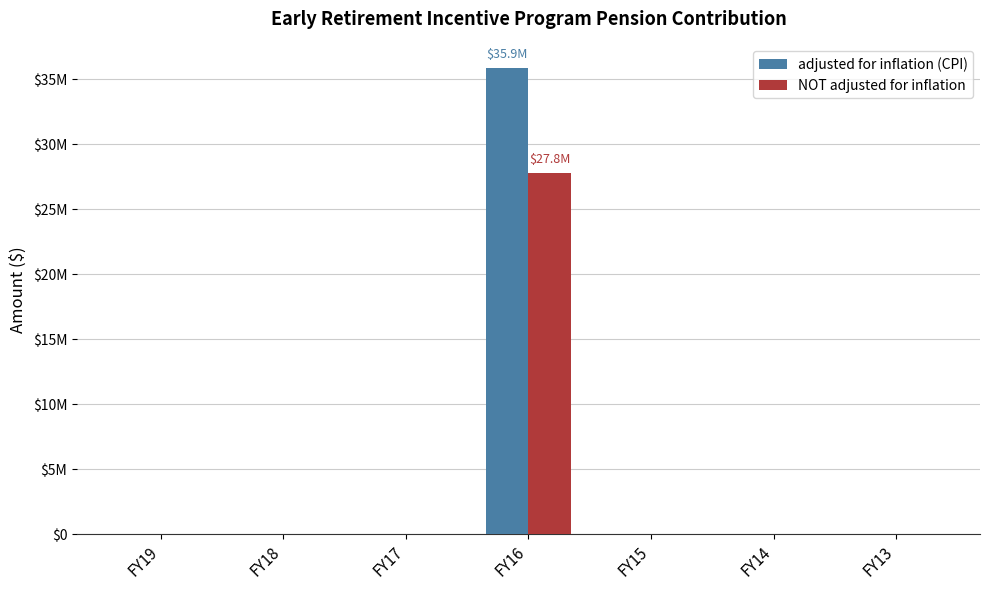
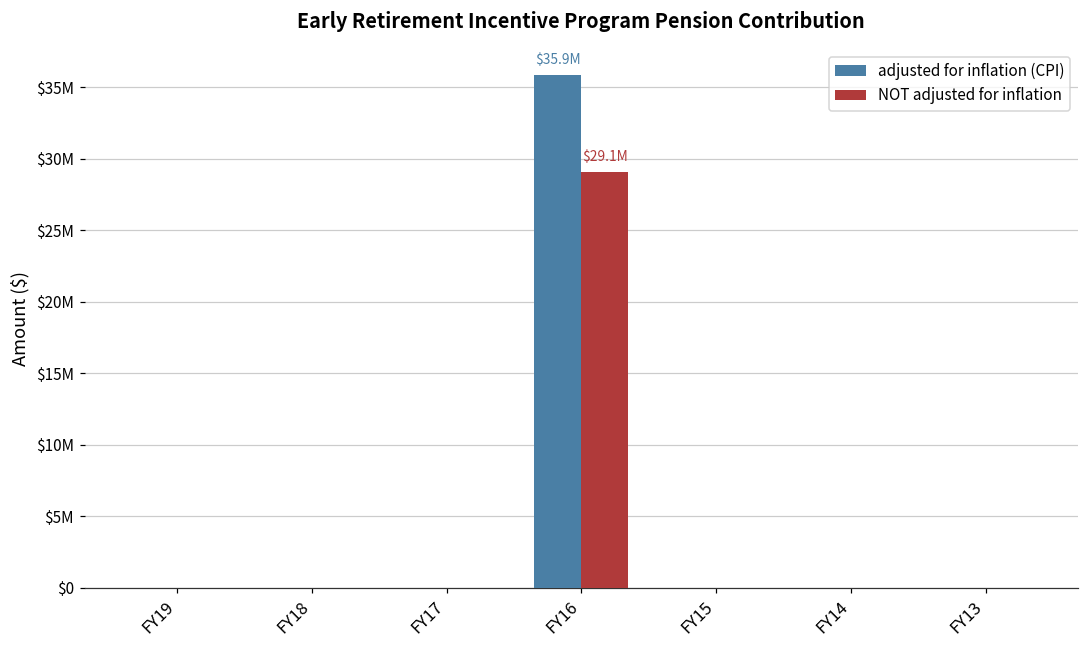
  {
    "adjusted for inflation (CPI)": {
      "FY16": "$35.9M"
    },
    "NOT adjusted for inflation": {
-     "FY16": "$27.8M"
+     "FY16": "$29.1M"
    }
  }
